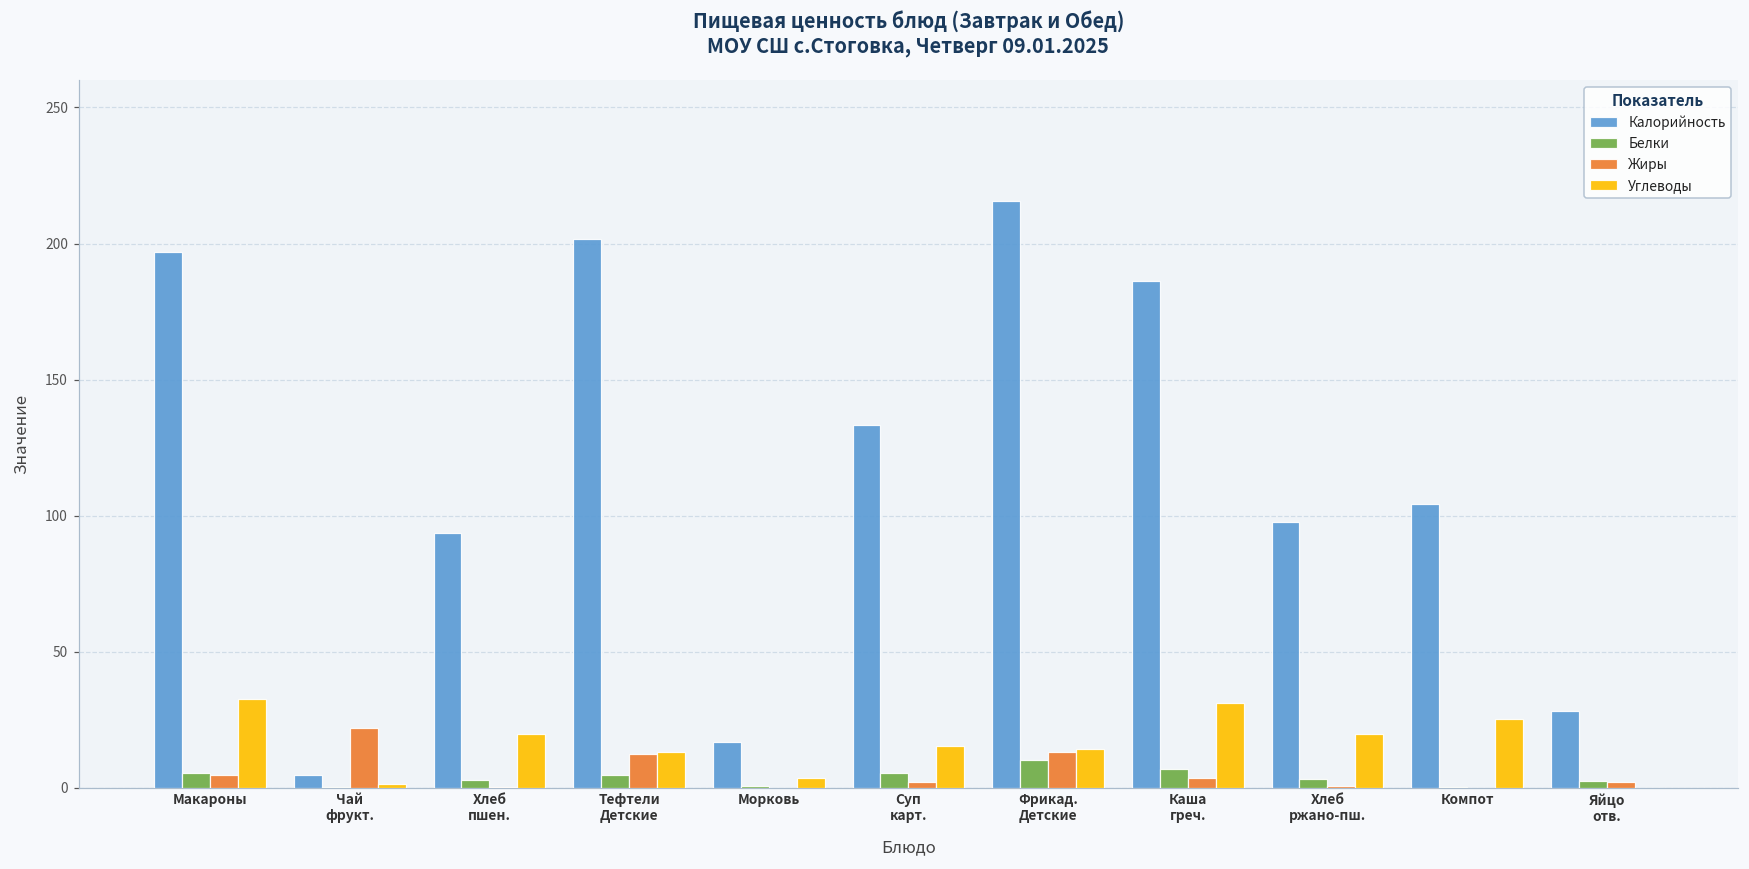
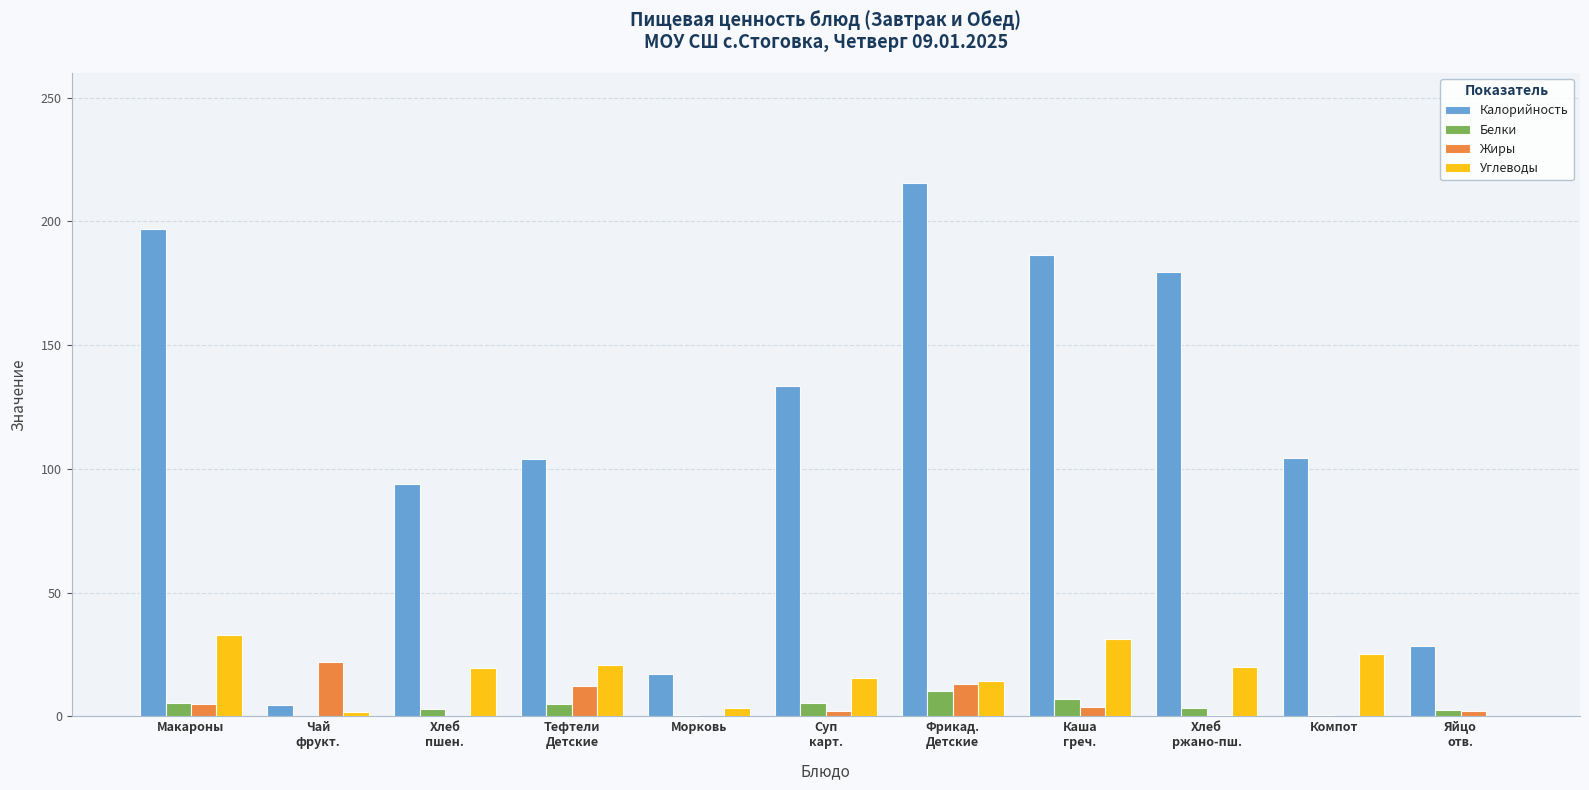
  {
    "Калорийность": {
      "Макароны": 197,
      "Чай фрукт.": 5,
      "Хлеб пшен.": 94,
-     "Тефтели Детские": 202,
+     "Тефтели Детские": 104,
      "Морковь": 17,
      "Суп карт.": 133,
      "Фрикад. Детские": 216,
      "Каша греч.": 186,
-     "Хлеб ржано-пш.": 98,
+     "Хлеб ржано-пш.": 180,
      "Компот": 104,
      "Яйцо отв.": 28
    },
    "Белки": {
      "Макароны": 5,
      "Хлеб пшен.": 3,
      "Тефтели Детские": 5,
      "Суп карт.": 5,
      "Фрикад. Детские": 10,
      "Каша греч.": 7,
      "Хлеб ржано-пш.": 3,
      "Яйцо отв.": 2
    },
    "Жиры": {
      "Макароны": 5,
      "Чай фрукт.": 22,
      "Тефтели Детские": 12,
      "Суп карт.": 2,
      "Фрикад. Детские": 13,
      "Каша греч.": 4,
      "Яйцо отв.": 2
    },
    "Углеводы": {
      "Макароны": 33,
      "Чай фрукт.": 2,
      "Хлеб пшен.": 20,
-     "Тефтели Детские": 13,
+     "Тефтели Детские": 21,
      "Морковь": 4,
      "Суп карт.": 16,
      "Фрикад. Детские": 14,
      "Каша греч.": 31,
      "Хлеб ржано-пш.": 20,
      "Компот": 25
    }
  }
